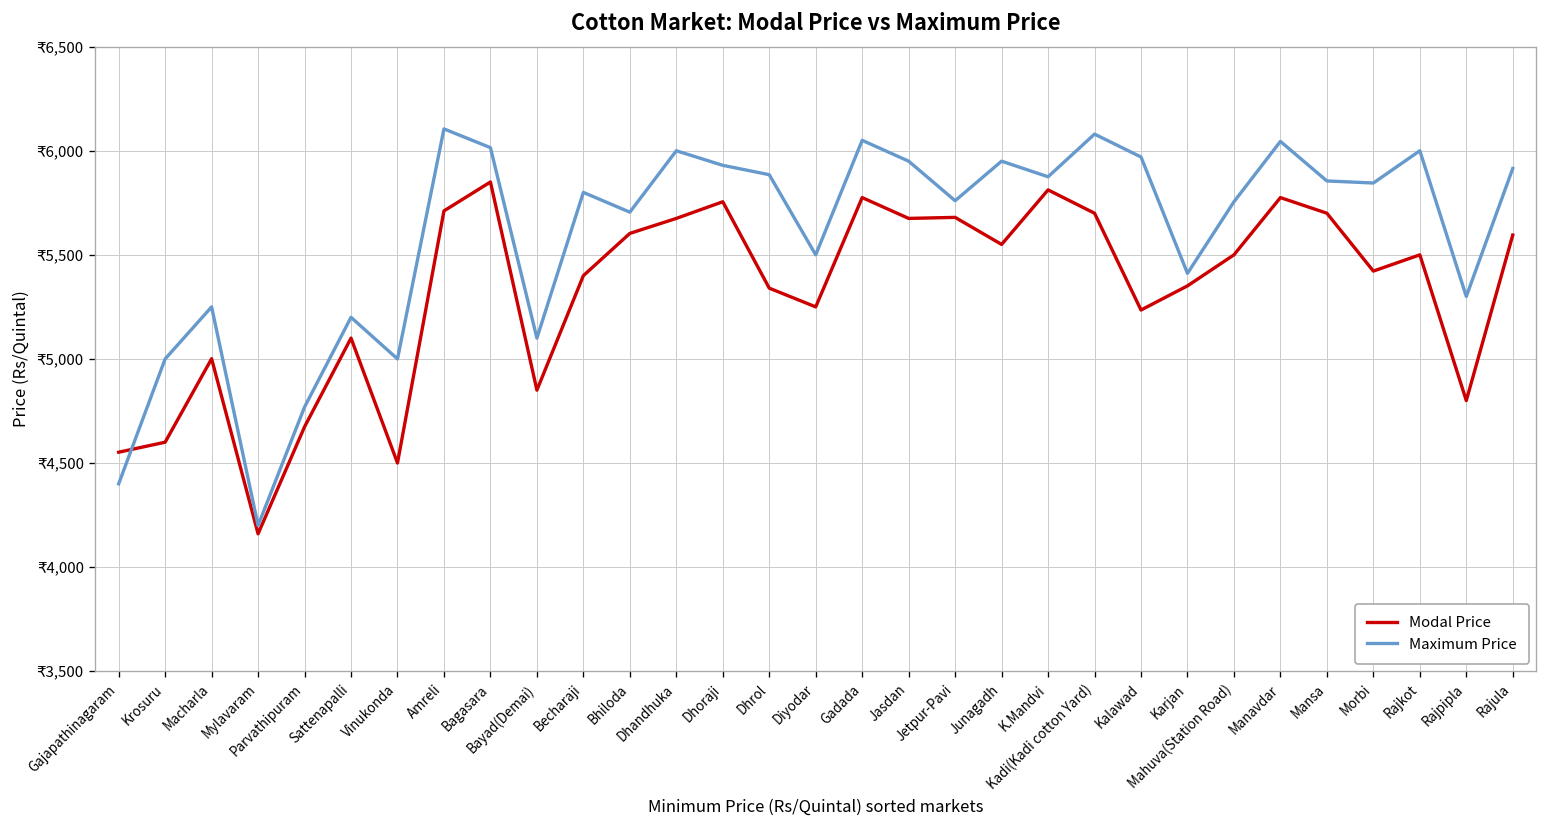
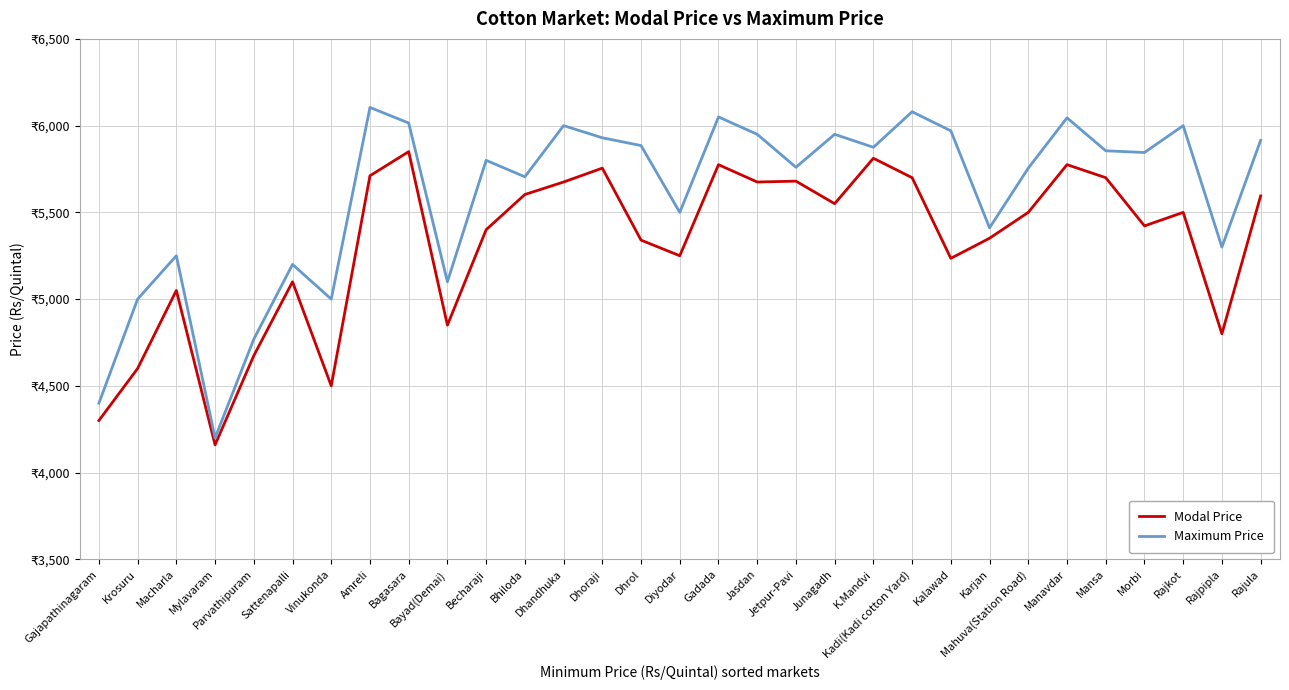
  {
    "Modal Price": {
-     "Gajapathinagaram": "₹4,550",
+     "Gajapathinagaram": "₹4,300",
      "Krosuru": "₹4,600",
-     "Macharla": "₹5,000",
+     "Macharla": "₹5,050",
      "Mylavaram": "₹4,160",
      "Parvathipuram": "₹4,670",
      "Sattenapalli": "₹5,100",
      "Vinukonda": "₹4,500",
      "Amreli": "₹5,710",
      "Bagasara": "₹5,850",
      "Bayad(Demai)": "₹4,850",
      "Becharaji": "₹5,400",
      "Bhiloda": "₹5,600",
      "Dhandhuka": "₹5,680",
      "Dhoraji": "₹5,760",
      "Dhrol": "₹5,340",
      "Diyodar": "₹5,250",
      "Gadada": "₹5,780",
      "Jasdan": "₹5,680",
      "Jetpur-Pavi": "₹5,680",
      "Junagadh": "₹5,550",
      "K.Mandvi": "₹5,810",
      "Kadi(Kadi cotton Yard)": "₹5,700",
      "Kalawad": "₹5,240",
      "Karjan": "₹5,350",
      "Mahuva(Station Road)": "₹5,500",
      "Manavdar": "₹5,780",
      "Mansa": "₹5,700",
      "Morbi": "₹5,420",
      "Rajkot": "₹5,500",
      "Rajpipla": "₹4,800",
      "Rajula": "₹5,600"
    },
    "Maximum Price": {
      "Gajapathinagaram": "₹4,400",
      "Krosuru": "₹5,000",
      "Macharla": "₹5,250",
      "Mylavaram": "₹4,200",
      "Parvathipuram": "₹4,770",
      "Sattenapalli": "₹5,200",
      "Vinukonda": "₹5,000",
      "Amreli": "₹6,110",
      "Bagasara": "₹6,020",
      "Bayad(Demai)": "₹5,100",
      "Becharaji": "₹5,800",
      "Bhiloda": "₹5,710",
      "Dhandhuka": "₹6,000",
      "Dhoraji": "₹5,930",
      "Dhrol": "₹5,890",
      "Diyodar": "₹5,500",
      "Gadada": "₹6,050",
      "Jasdan": "₹5,950",
      "Jetpur-Pavi": "₹5,760",
      "Junagadh": "₹5,950",
      "K.Mandvi": "₹5,880",
      "Kadi(Kadi cotton Yard)": "₹6,080",
      "Kalawad": "₹5,970",
      "Karjan": "₹5,410",
      "Mahuva(Station Road)": "₹5,760",
      "Manavdar": "₹6,050",
      "Mansa": "₹5,860",
      "Morbi": "₹5,850",
      "Rajkot": "₹6,000",
      "Rajpipla": "₹5,300",
      "Rajula": "₹5,920"
    }
  }
